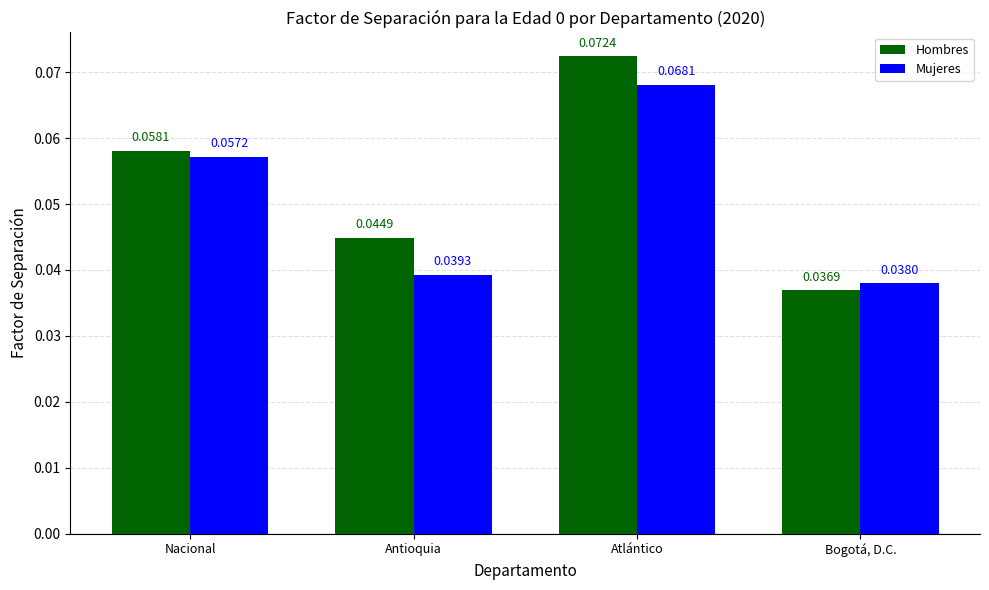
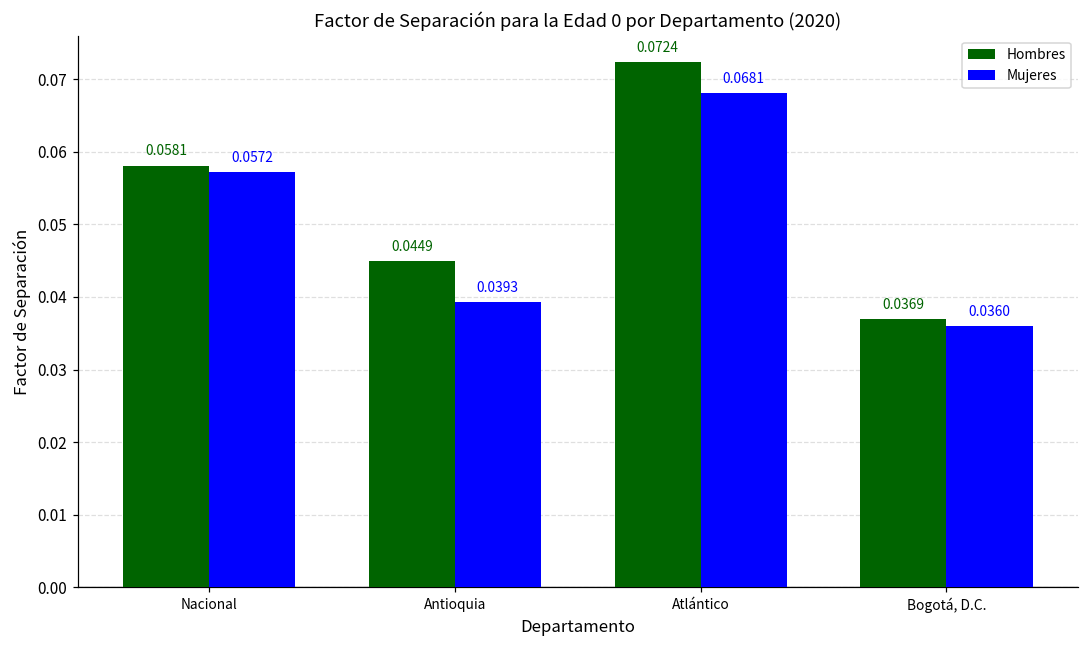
  {
    "Hombres": {
      "Nacional": 0.0581,
      "Antioquia": 0.0449,
      "Atlántico": 0.0724,
      "Bogotá, D.C.": 0.0369
    },
    "Mujeres": {
      "Nacional": 0.0572,
      "Antioquia": 0.0393,
      "Atlántico": 0.0681,
-     "Bogotá, D.C.": 0.0380
+     "Bogotá, D.C.": 0.0360
    }
  }
